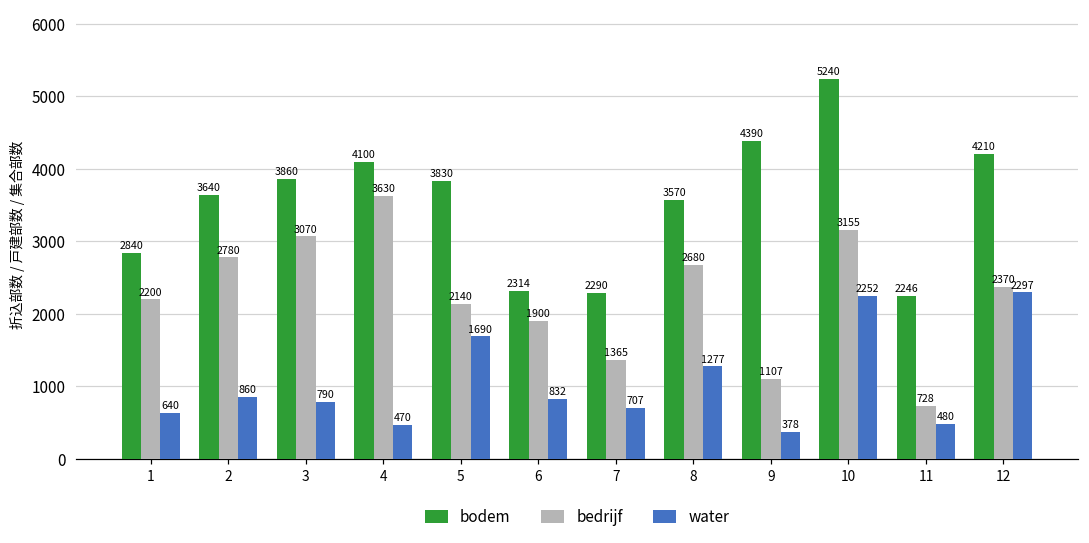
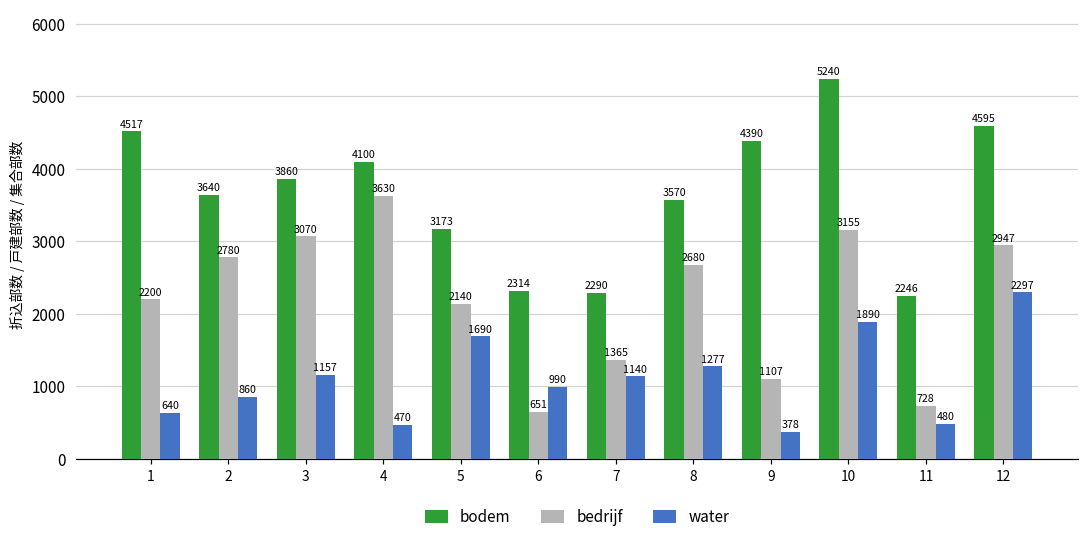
  {
    "bodem": {
-     "1": 2840,
+     "1": 4517,
      "2": 3640,
      "3": 3860,
      "4": 4100,
-     "5": 3830,
+     "5": 3173,
      "6": 2314,
      "7": 2290,
      "8": 3570,
      "9": 4390,
      "10": 5240,
      "11": 2246,
-     "12": 4210
+     "12": 4595
    },
    "bedrijf": {
      "1": 2200,
      "2": 2780,
      "3": 3070,
      "4": 3630,
      "5": 2140,
-     "6": 1900,
+     "6": 651,
      "7": 1365,
      "8": 2680,
      "9": 1107,
      "10": 3155,
      "11": 728,
-     "12": 2370
+     "12": 2947
    },
    "water": {
      "1": 640,
      "2": 860,
-     "3": 790,
+     "3": 1157,
      "4": 470,
      "5": 1690,
-     "6": 832,
-     "7": 707,
+     "6": 990,
+     "7": 1140,
      "8": 1277,
      "9": 378,
-     "10": 2252,
+     "10": 1890,
      "11": 480,
      "12": 2297
    }
  }
